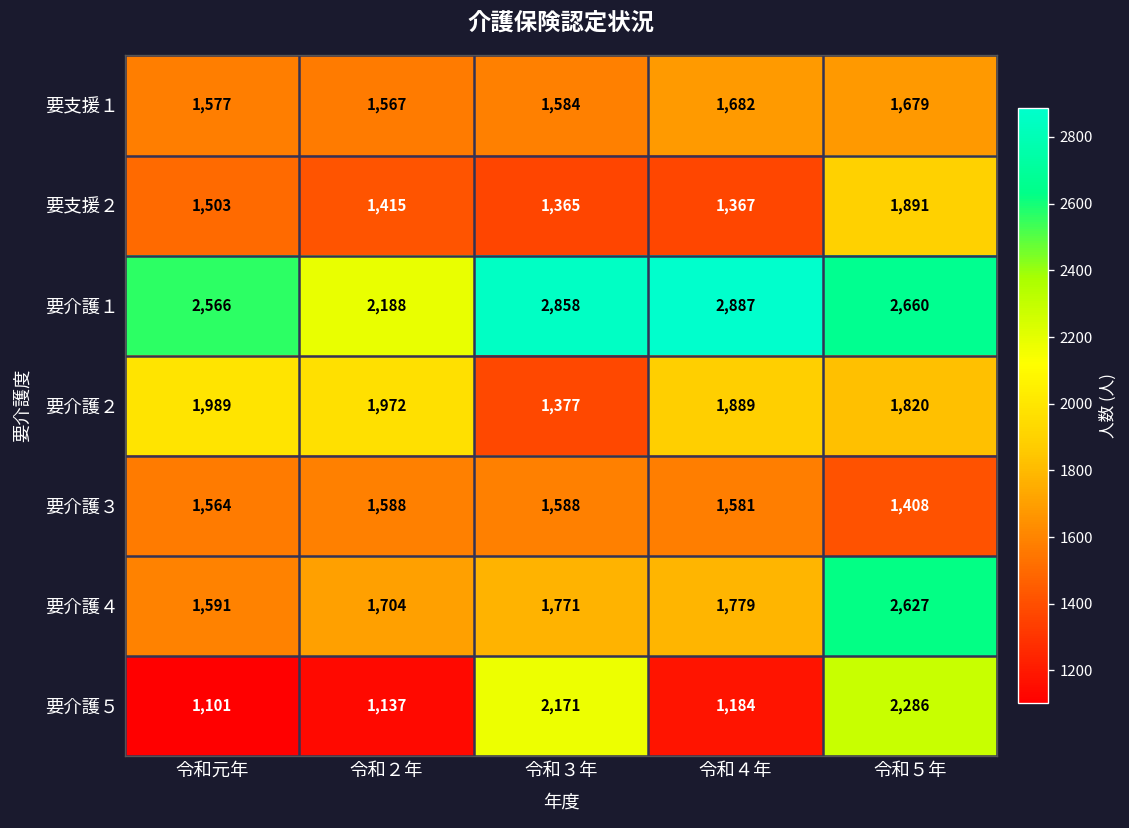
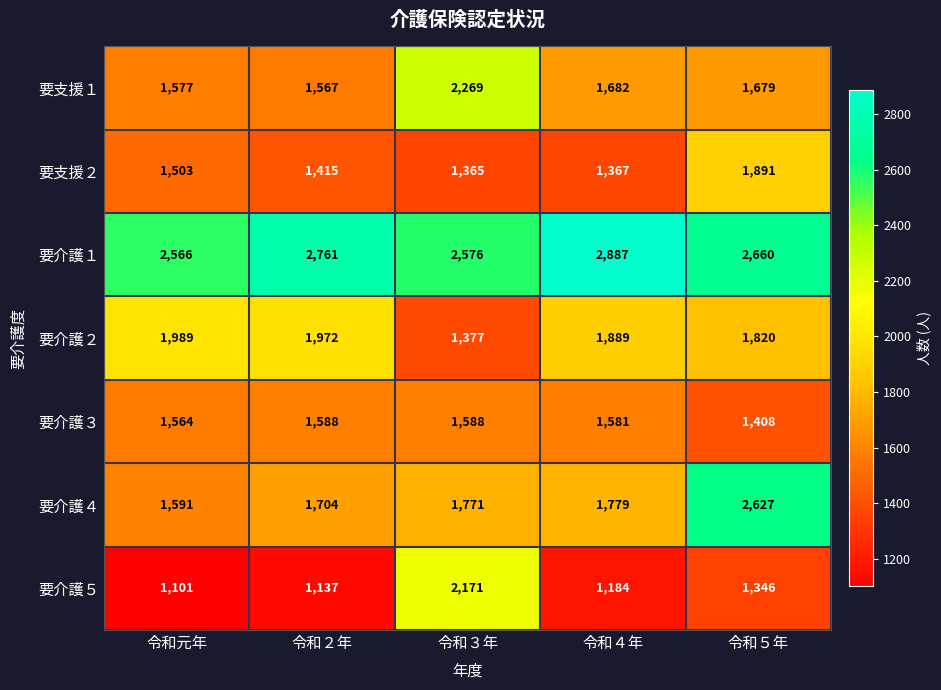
  {
    "要支援１": {
      "令和元年": "1,577",
      "令和２年": "1,567",
-     "令和３年": "1,584",
+     "令和３年": "2,269",
      "令和４年": "1,682",
      "令和５年": "1,679"
    },
    "要支援２": {
      "令和元年": "1,503",
      "令和２年": "1,415",
      "令和３年": "1,365",
      "令和４年": "1,367",
      "令和５年": "1,891"
    },
    "要介護１": {
      "令和元年": "2,566",
-     "令和２年": "2,188",
-     "令和３年": "2,858",
+     "令和２年": "2,761",
+     "令和３年": "2,576",
      "令和４年": "2,887",
      "令和５年": "2,660"
    },
    "要介護２": {
      "令和元年": "1,989",
      "令和２年": "1,972",
      "令和３年": "1,377",
      "令和４年": "1,889",
      "令和５年": "1,820"
    },
    "要介護３": {
      "令和元年": "1,564",
      "令和２年": "1,588",
      "令和３年": "1,588",
      "令和４年": "1,581",
      "令和５年": "1,408"
    },
    "要介護４": {
      "令和元年": "1,591",
      "令和２年": "1,704",
      "令和３年": "1,771",
      "令和４年": "1,779",
      "令和５年": "2,627"
    },
    "要介護５": {
      "令和元年": "1,101",
      "令和２年": "1,137",
      "令和３年": "2,171",
      "令和４年": "1,184",
-     "令和５年": "2,286"
+     "令和５年": "1,346"
    }
  }
